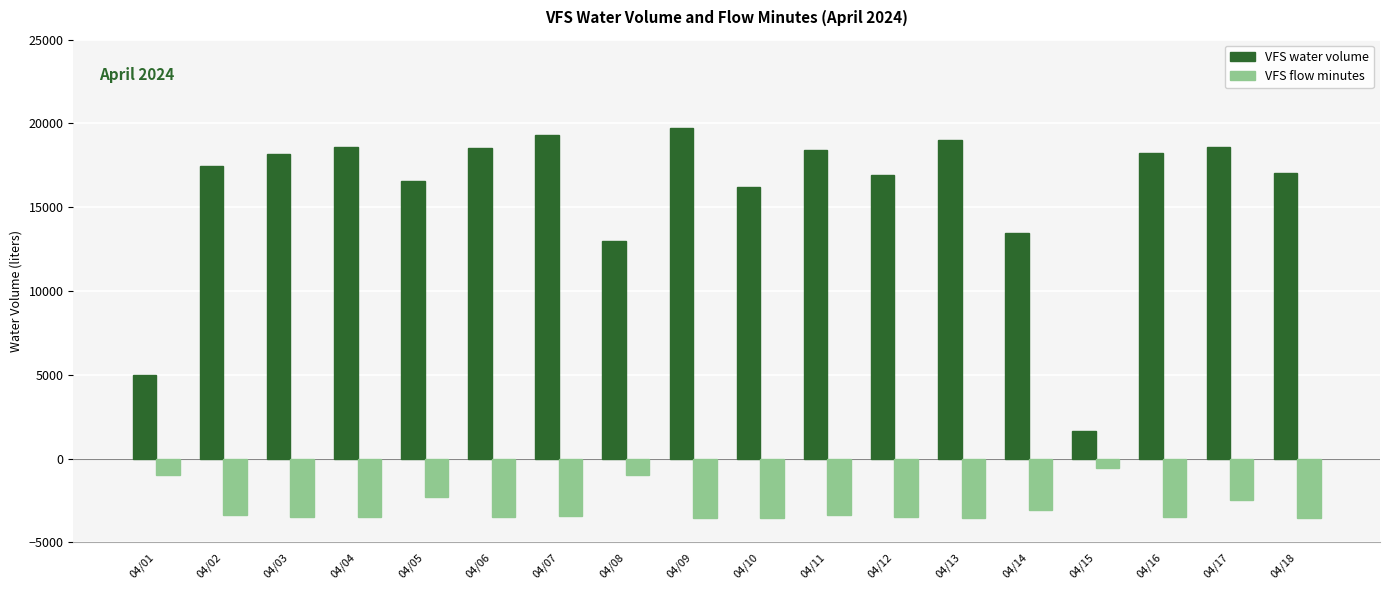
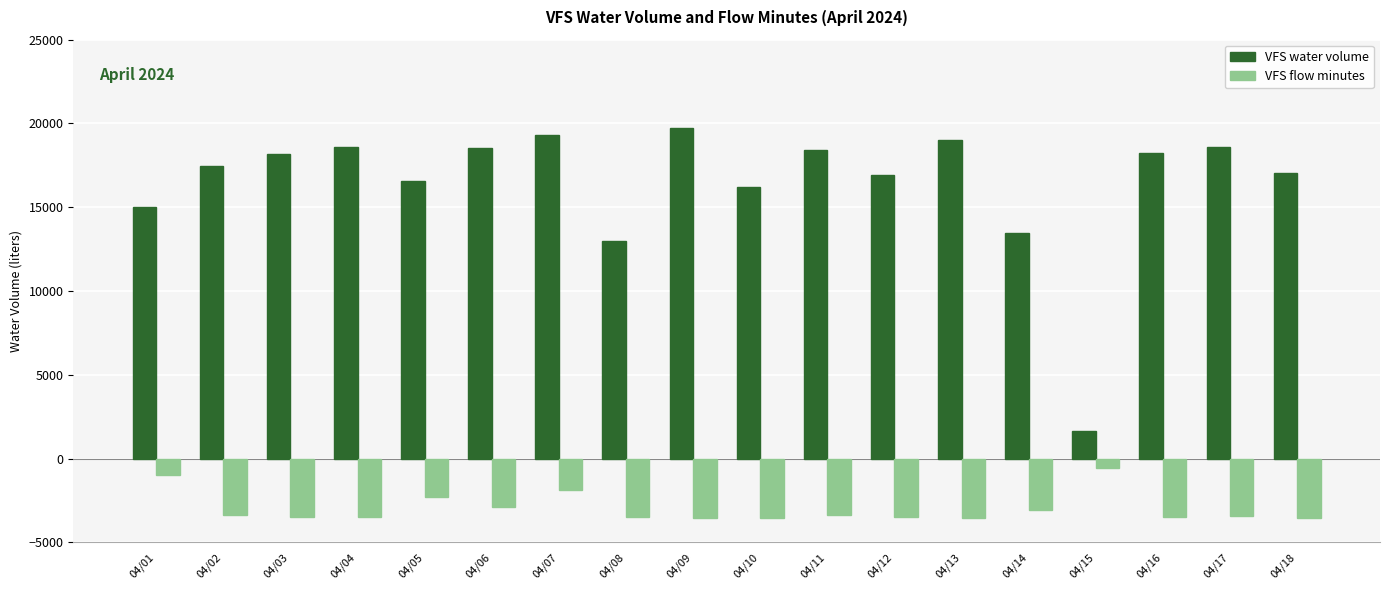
  {
    "VFS water volume": {
-     "04/01": 5000,
+     "04/01": 15000,
      "04/02": 17500,
      "04/03": 18200,
      "04/04": 18600,
      "04/05": 16600,
      "04/06": 18500,
      "04/07": 19300,
      "04/08": 13000,
      "04/09": 19700,
      "04/10": 16200,
      "04/11": 18400,
      "04/12": 16900,
      "04/13": 19000,
      "04/14": 13500,
      "04/15": 1600,
      "04/16": 18200,
      "04/17": 18600,
      "04/18": 17100
    },
    "VFS flow minutes": {
      "04/01": -1000,
      "04/02": -3400,
      "04/03": -3500,
      "04/04": -3500,
      "04/05": -2300,
-     "04/06": -3500,
-     "04/07": -3500,
-     "04/08": -1000,
+     "04/06": -2900,
+     "04/07": -1900,
+     "04/08": -3500,
      "04/09": -3500,
      "04/10": -3500,
      "04/11": -3400,
      "04/12": -3500,
      "04/13": -3500,
      "04/14": -3100,
      "04/15": -600,
      "04/16": -3500,
-     "04/17": -2500,
+     "04/17": -3500,
      "04/18": -3500
    }
  }
